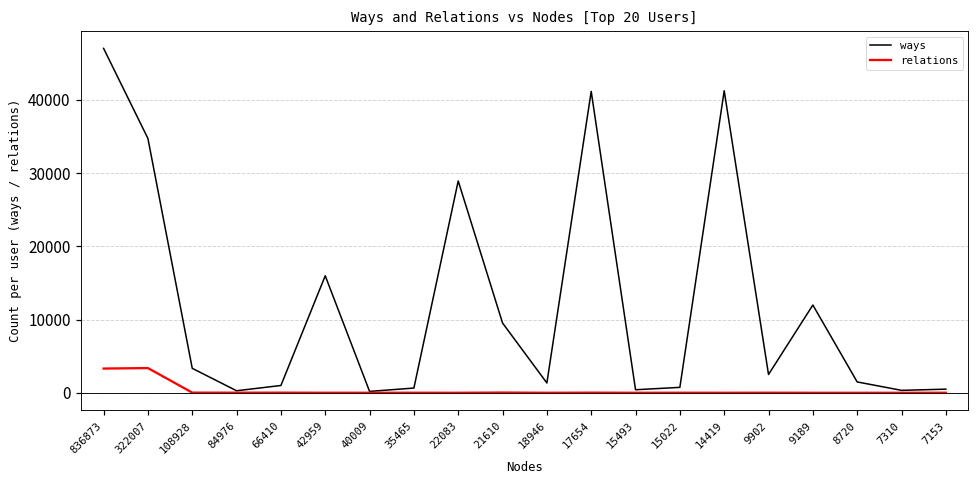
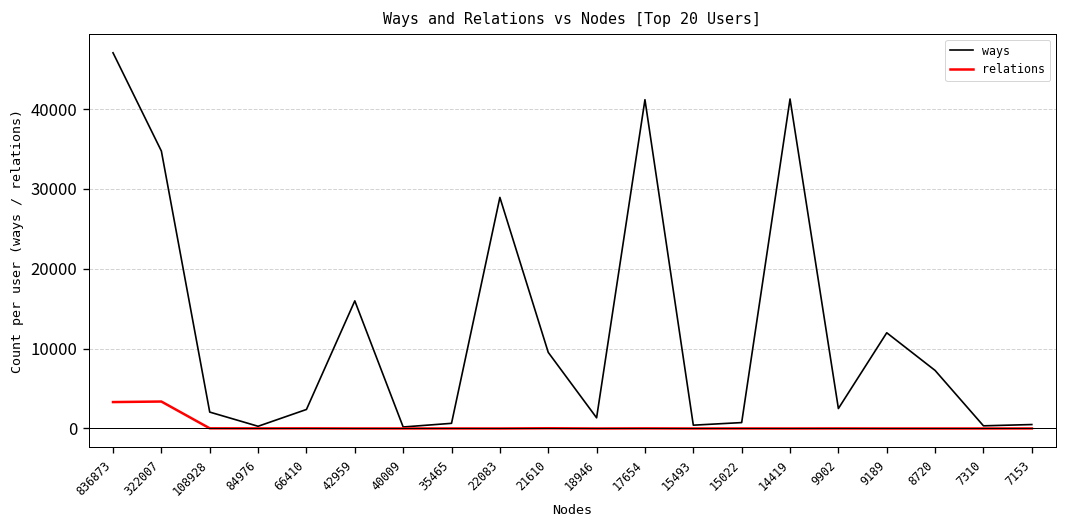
  {
    "ways": {
      "836873": 47000,
      "322007": 35000,
-     "108928": 3000,
-     "66410": 1000,
+     "108928": 2000,
+     "66410": 2000,
      "42959": 16000,
      "35465": 1000,
      "22083": 29000,
      "21610": 10000,
      "18946": 1000,
      "17654": 41000,
      "15493": 0,
      "15022": 1000,
      "14419": 41000,
      "9902": 2000,
      "9189": 12000,
-     "8720": 1000,
+     "8720": 7000,
      "7153": 0
    },
    "relations": {
      "836873": 3000,
      "322007": 3000,
      "108928": 0,
      "66410": 0,
      "42959": 0,
      "35465": 0,
      "22083": 0,
      "21610": 0,
      "18946": 0,
      "17654": 0,
      "15493": 0,
      "15022": 0,
      "14419": 0,
      "9902": 0,
      "9189": 0,
      "8720": 0,
      "7153": 0
    }
  }
